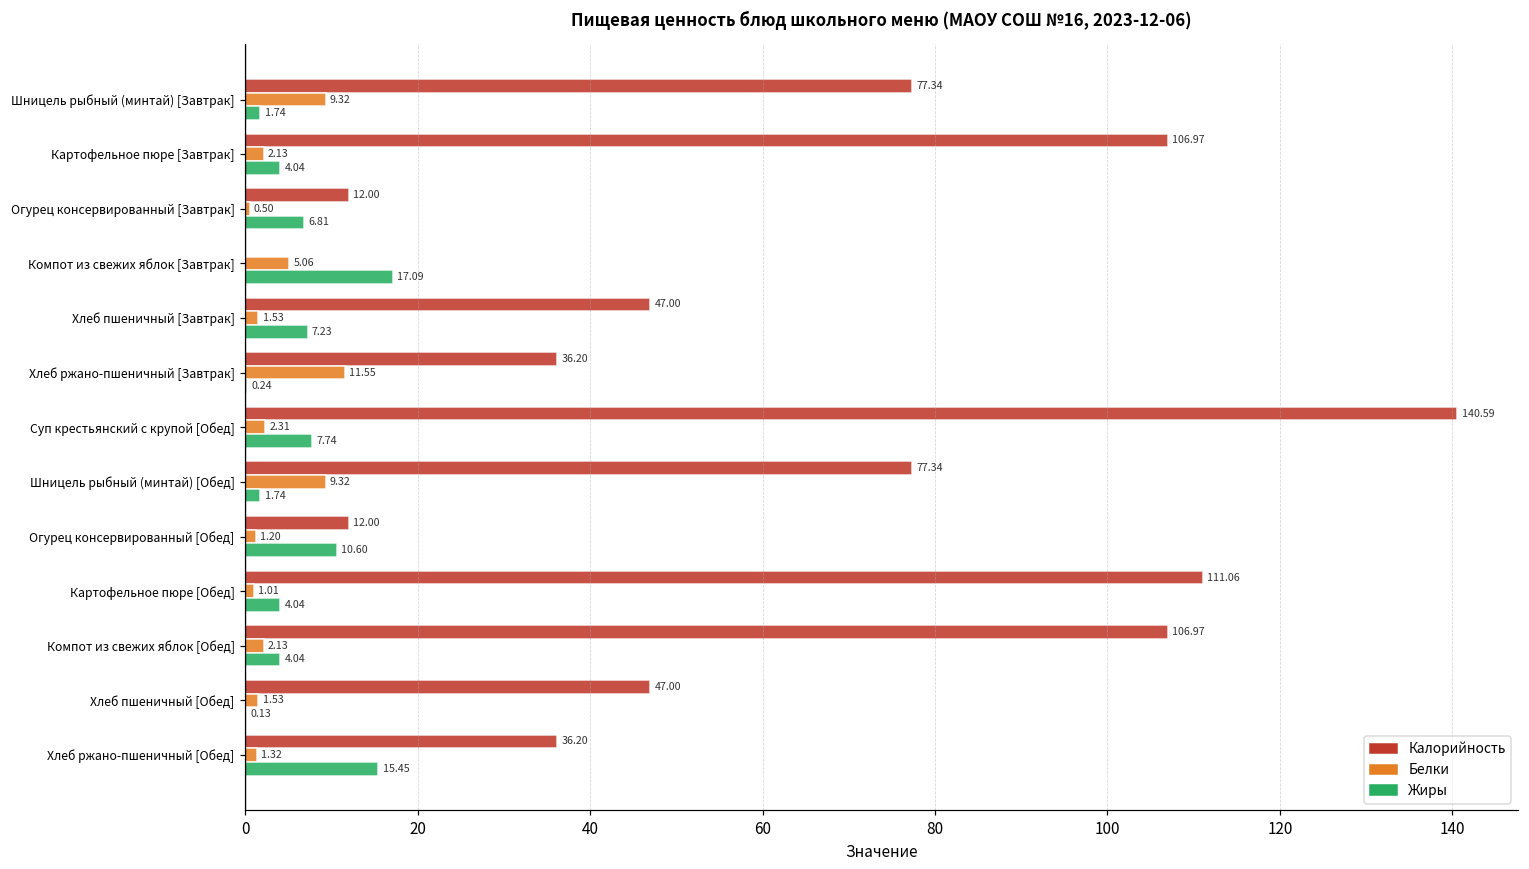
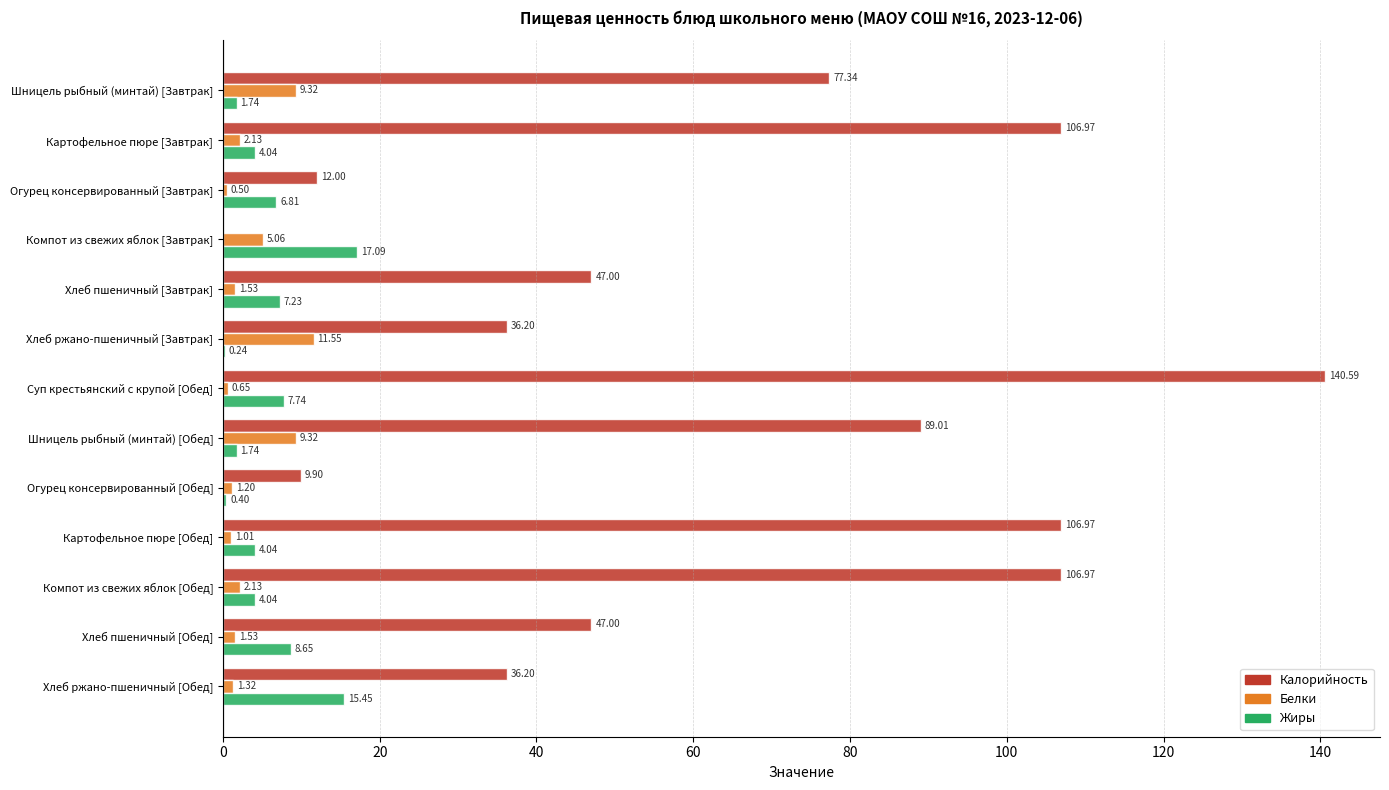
  {
    "Калорийность": {
      "Шницель рыбный (минтай) [Завтрак]": 77.34,
      "Картофельное пюре [Завтрак]": 106.97,
      "Огурец консервированный [Завтрак]": 12.00,
      "Хлеб пшеничный [Завтрак]": 47.00,
      "Хлеб ржано-пшеничный [Завтрак]": 36.20,
      "Суп крестьянский с крупой [Обед]": 140.59,
-     "Шницель рыбный (минтай) [Обед]": 77.34,
-     "Огурец консервированный [Обед]": 12.00,
-     "Картофельное пюре [Обед]": 111.06,
+     "Шницель рыбный (минтай) [Обед]": 89.01,
+     "Огурец консервированный [Обед]": 9.90,
+     "Картофельное пюре [Обед]": 106.97,
      "Компот из свежих яблок [Обед]": 106.97,
      "Хлеб пшеничный [Обед]": 47.00,
      "Хлеб ржано-пшеничный [Обед]": 36.20
    },
    "Белки": {
      "Шницель рыбный (минтай) [Завтрак]": 9.32,
      "Картофельное пюре [Завтрак]": 2.13,
      "Огурец консервированный [Завтрак]": 0.50,
      "Компот из свежих яблок [Завтрак]": 5.06,
      "Хлеб пшеничный [Завтрак]": 1.53,
      "Хлеб ржано-пшеничный [Завтрак]": 11.55,
-     "Суп крестьянский с крупой [Обед]": 2.31,
+     "Суп крестьянский с крупой [Обед]": 0.65,
      "Шницель рыбный (минтай) [Обед]": 9.32,
      "Огурец консервированный [Обед]": 1.20,
      "Картофельное пюре [Обед]": 1.01,
      "Компот из свежих яблок [Обед]": 2.13,
      "Хлеб пшеничный [Обед]": 1.53,
      "Хлеб ржано-пшеничный [Обед]": 1.32
    },
    "Жиры": {
      "Шницель рыбный (минтай) [Завтрак]": 1.74,
      "Картофельное пюре [Завтрак]": 4.04,
      "Огурец консервированный [Завтрак]": 6.81,
      "Компот из свежих яблок [Завтрак]": 17.09,
      "Хлеб пшеничный [Завтрак]": 7.23,
      "Хлеб ржано-пшеничный [Завтрак]": 0.24,
      "Суп крестьянский с крупой [Обед]": 7.74,
      "Шницель рыбный (минтай) [Обед]": 1.74,
-     "Огурец консервированный [Обед]": 10.60,
+     "Огурец консервированный [Обед]": 0.40,
      "Картофельное пюре [Обед]": 4.04,
      "Компот из свежих яблок [Обед]": 4.04,
-     "Хлеб пшеничный [Обед]": 0.13,
+     "Хлеб пшеничный [Обед]": 8.65,
      "Хлеб ржано-пшеничный [Обед]": 15.45
    }
  }
